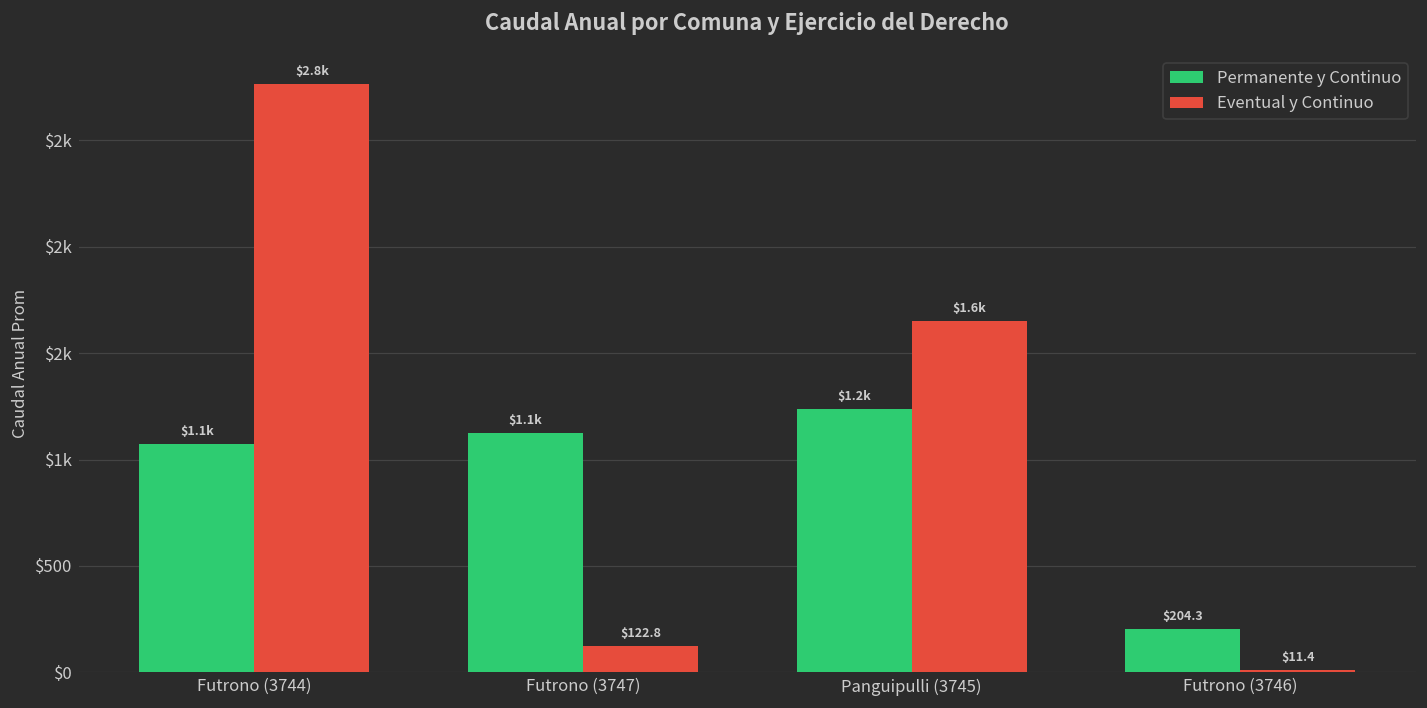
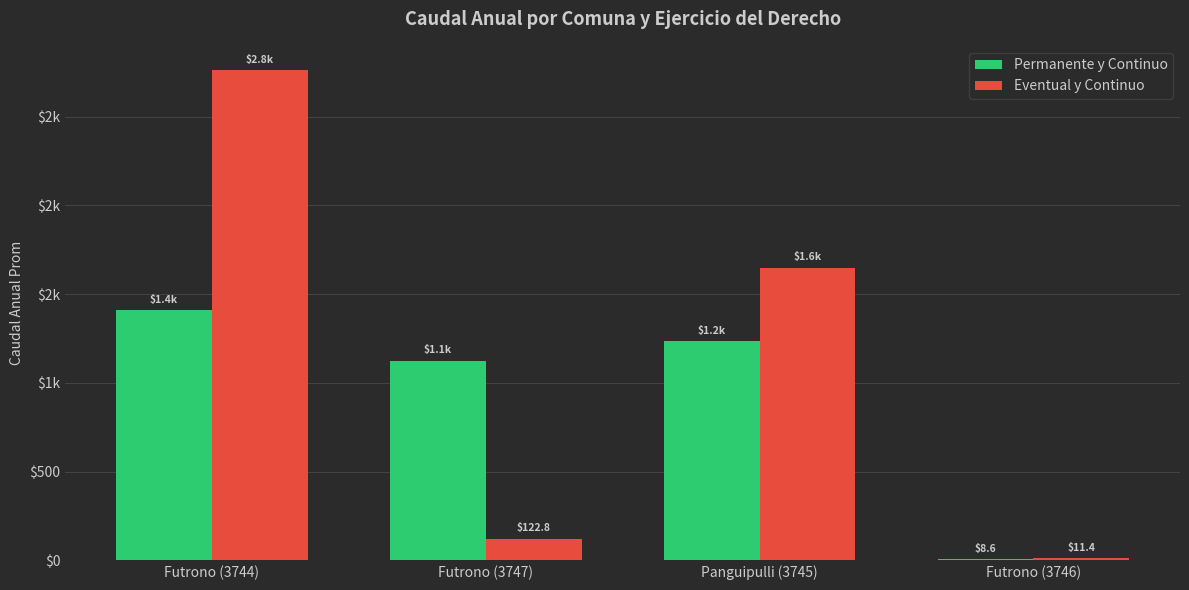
  {
    "Permanente y Continuo": {
-     "Futrono (3744)": "$1.1k",
+     "Futrono (3744)": "$1.4k",
      "Futrono (3747)": "$1.1k",
      "Panguipulli (3745)": "$1.2k",
-     "Futrono (3746)": "$204.3"
+     "Futrono (3746)": "$8.6"
    },
    "Eventual y Continuo": {
      "Futrono (3744)": "$2.8k",
      "Futrono (3747)": "$122.8",
      "Panguipulli (3745)": "$1.6k",
      "Futrono (3746)": "$11.4"
    }
  }
